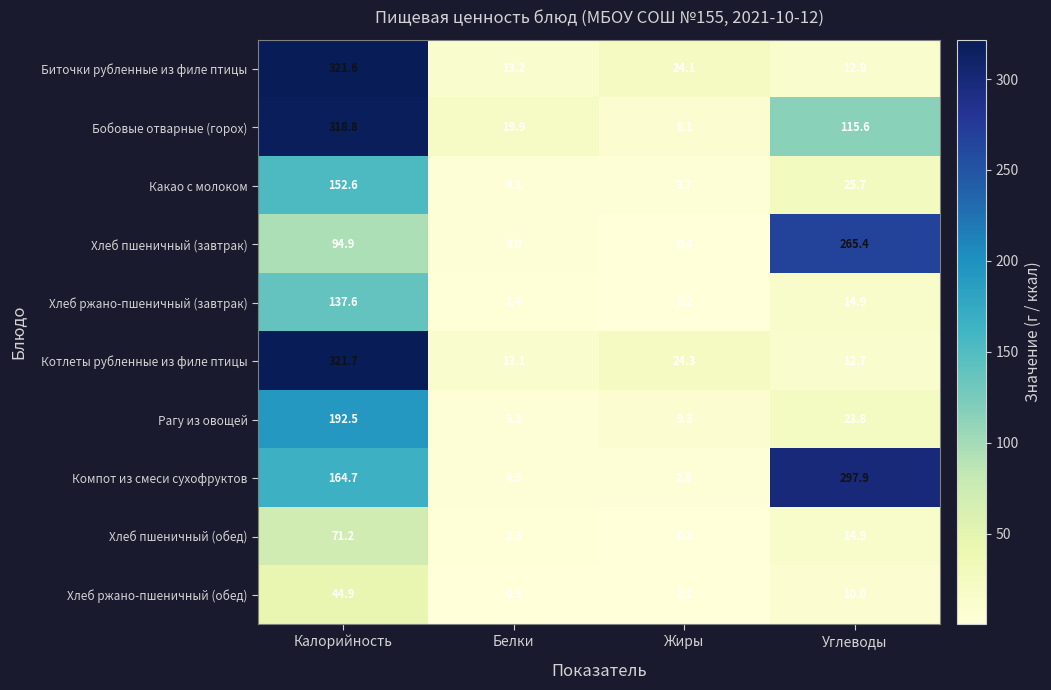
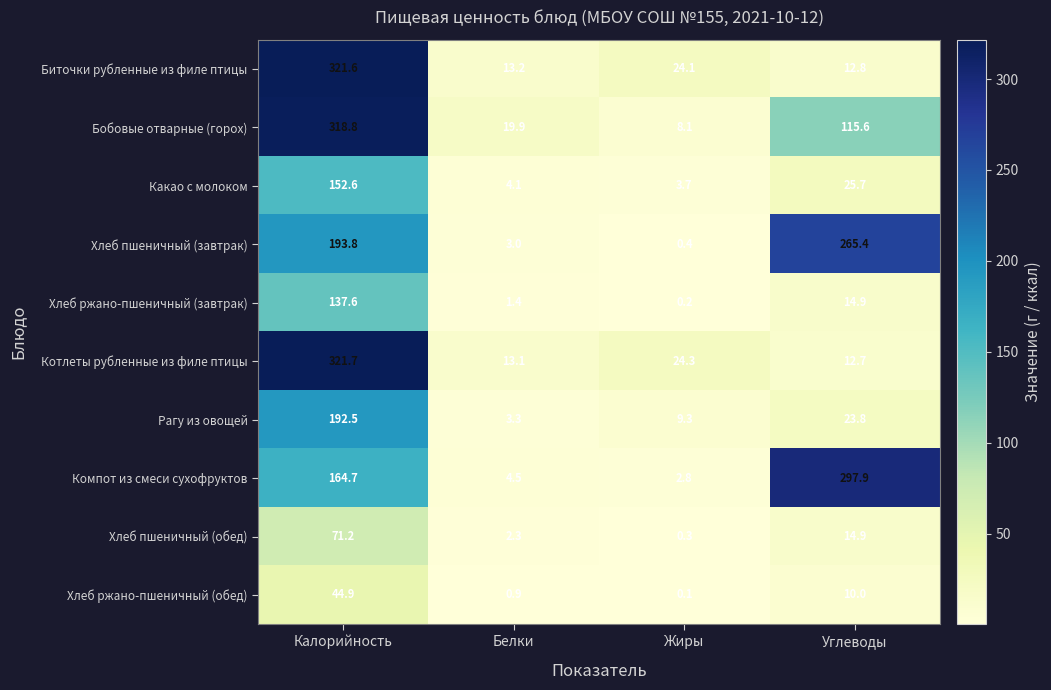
  {
    "Биточки рубленные из филе птицы": {
      "Калорийность": 321.6,
      "Белки": 13.2,
      "Жиры": 24.1,
      "Углеводы": 12.8
    },
    "Бобовые отварные (горох)": {
      "Калорийность": 318.8,
      "Белки": 19.9,
      "Углеводы": 115.6
    },
    "Какао с молоком": {
      "Калорийность": 152.6,
      "Углеводы": 25.7
    },
    "Хлеб пшеничный (завтрак)": {
-     "Калорийность": 94.9,
+     "Калорийность": 193.8,
      "Углеводы": 265.4
    },
    "Хлеб ржано-пшеничный (завтрак)": {
      "Калорийность": 137.6,
      "Углеводы": 14.9
    },
    "Котлеты рубленные из филе птицы": {
      "Калорийность": 321.7,
      "Белки": 13.1,
      "Жиры": 24.3,
      "Углеводы": 12.7
    },
    "Рагу из овощей": {
      "Калорийность": 192.5,
      "Углеводы": 23.8
    },
    "Компот из смеси сухофруктов": {
      "Калорийность": 164.7,
      "Углеводы": 297.9
    },
    "Хлеб пшеничный (обед)": {
      "Калорийность": 71.2,
      "Углеводы": 14.9
    },
    "Хлеб ржано-пшеничный (обед)": {
      "Калорийность": 44.9
    }
  }
